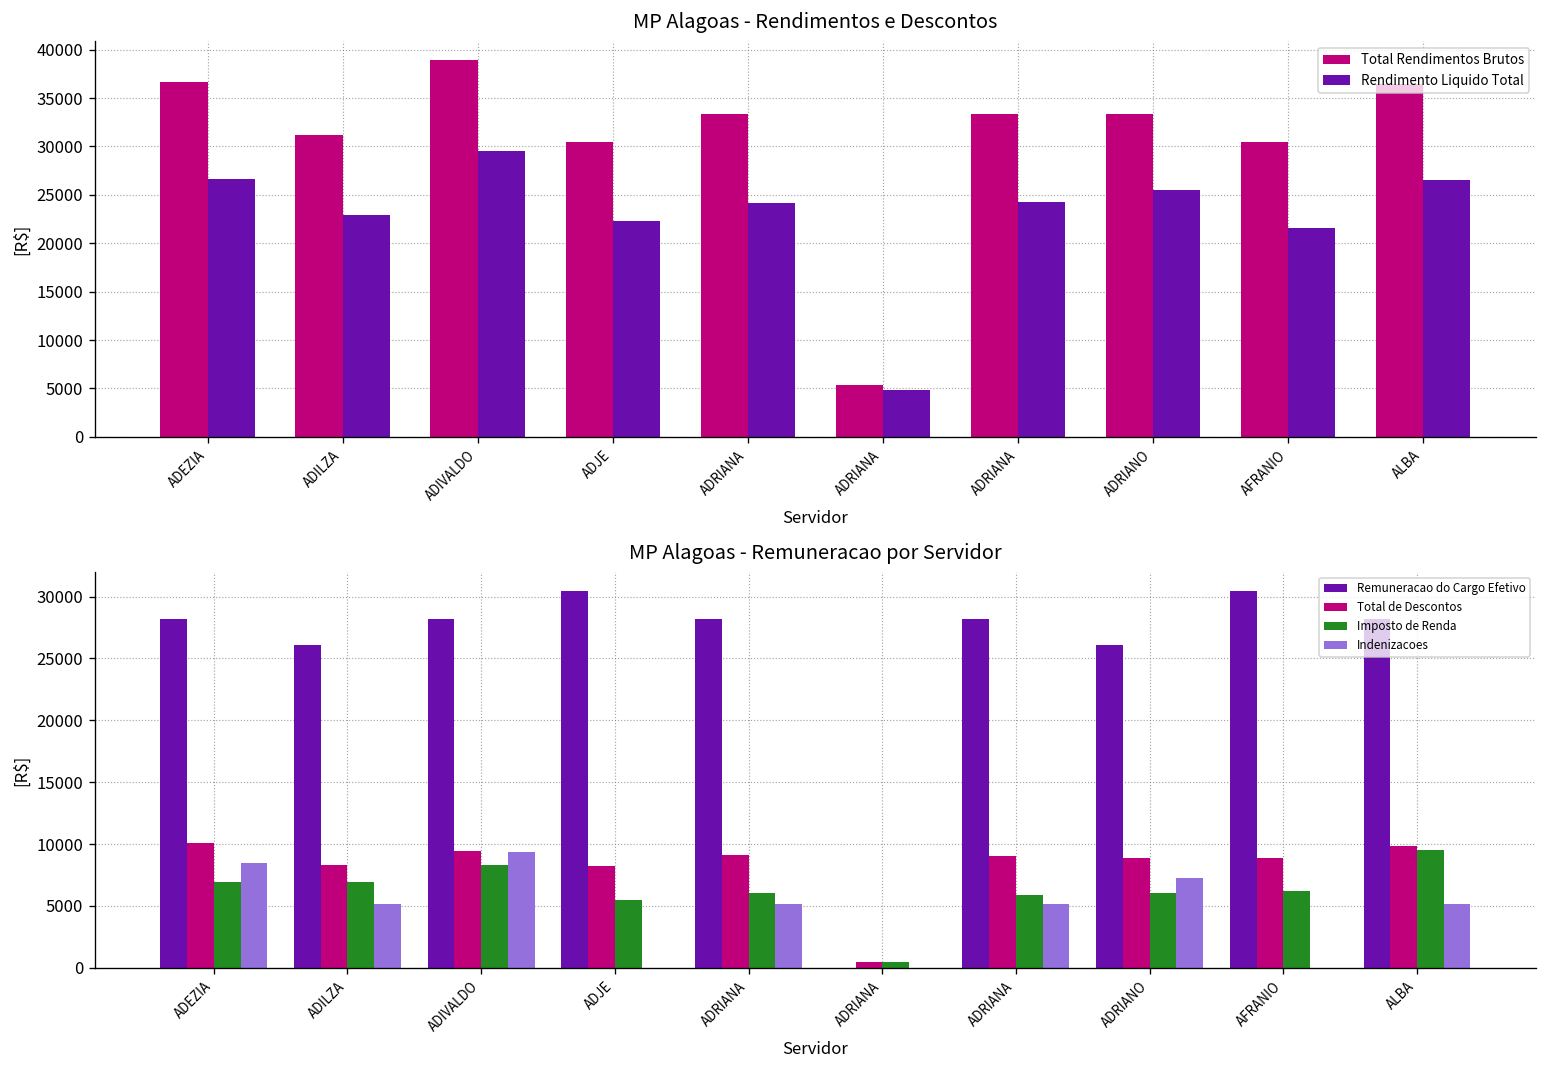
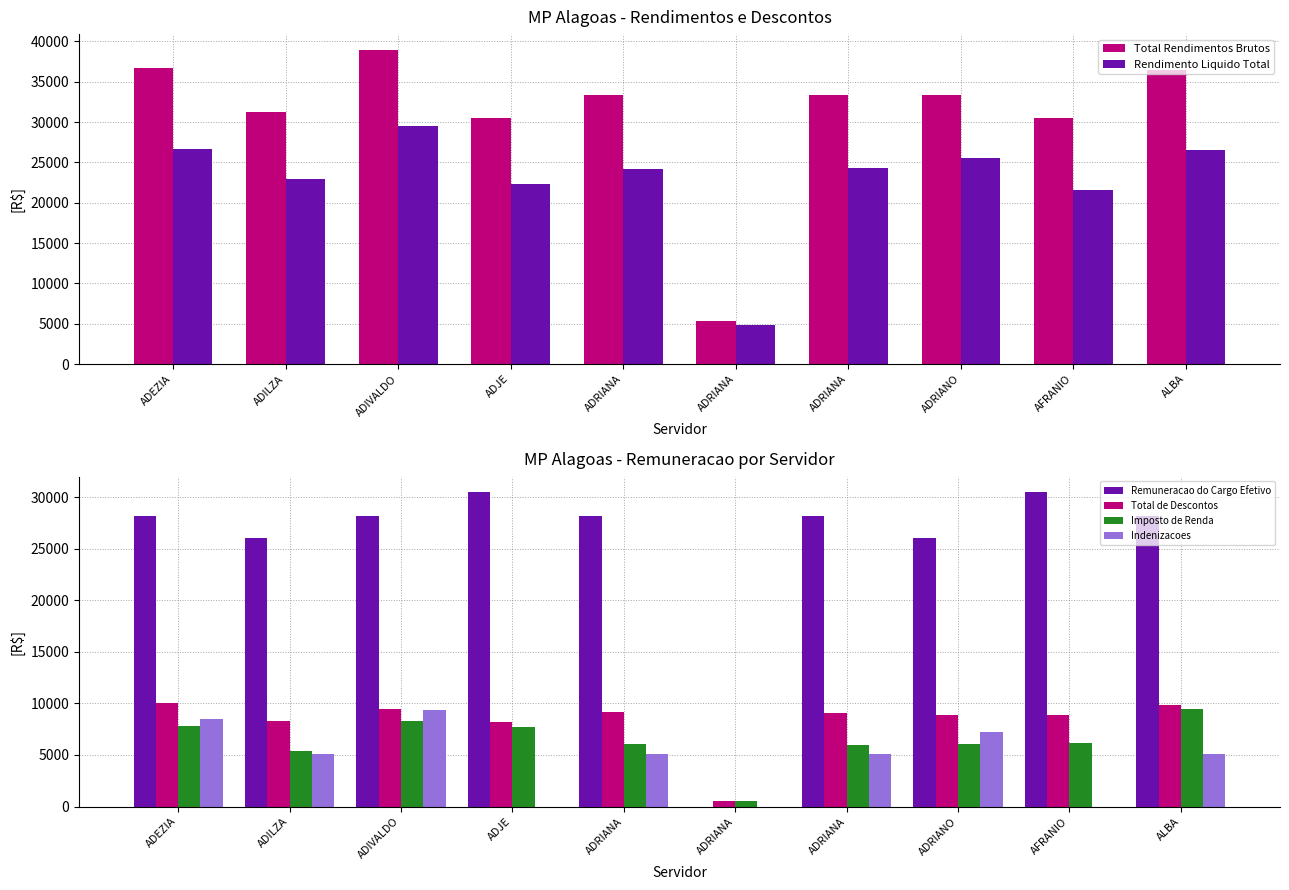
  {
    "MP Alagoas - Rendimentos e Descontos": {
      "Total Rendimentos Brutos": {
        "ADEZIA": 37000,
        "ADILZA": 31000,
        "ADIVALDO": 39000,
        "ADJE": 30000,
        "ADRIANO": 33000,
        "AFRANIO": 30000
      },
      "Rendimento Liquido Total": {
        "ADEZIA": 27000,
        "ADILZA": 23000,
        "ADIVALDO": 30000,
        "ADJE": 22000,
        "ADRIANO": 26000,
        "AFRANIO": 22000,
        "ALBA": 27000
      }
    },
    "MP Alagoas - Remuneracao por Servidor": {
      "Remuneracao do Cargo Efetivo": {
        "ADEZIA": 28200,
        "ADILZA": 26100,
        "ADIVALDO": 28200,
        "ADJE": 30500,
        "ADRIANO": 26100,
        "AFRANIO": 30500
      },
      "Total de Descontos": {
        "ADEZIA": 10100,
        "ADILZA": 8300,
        "ADIVALDO": 9400,
        "ADJE": 8200,
        "ADRIANO": 8900,
        "AFRANIO": 8900,
        "ALBA": 9900
      },
      "Imposto de Renda": {
-       "ADEZIA": 7000,
-       "ADILZA": 7000,
+       "ADEZIA": 7800,
+       "ADILZA": 5400,
        "ADIVALDO": 8300,
-       "ADJE": 5500,
+       "ADJE": 7700,
        "ADRIANO": 6000,
        "AFRANIO": 6200,
        "ALBA": 9500
      },
      "Indenizacoes": {
        "ADEZIA": 8500,
        "ADILZA": 5100,
        "ADIVALDO": 9400,
        "ADJE": 0,
        "ADRIANO": 7200,
        "AFRANIO": 0,
        "ALBA": 5100
      }
    }
  }
